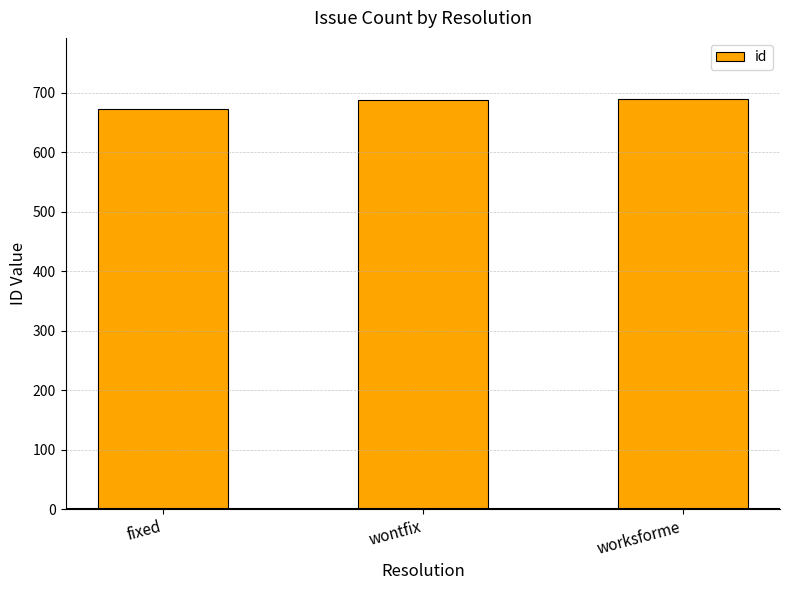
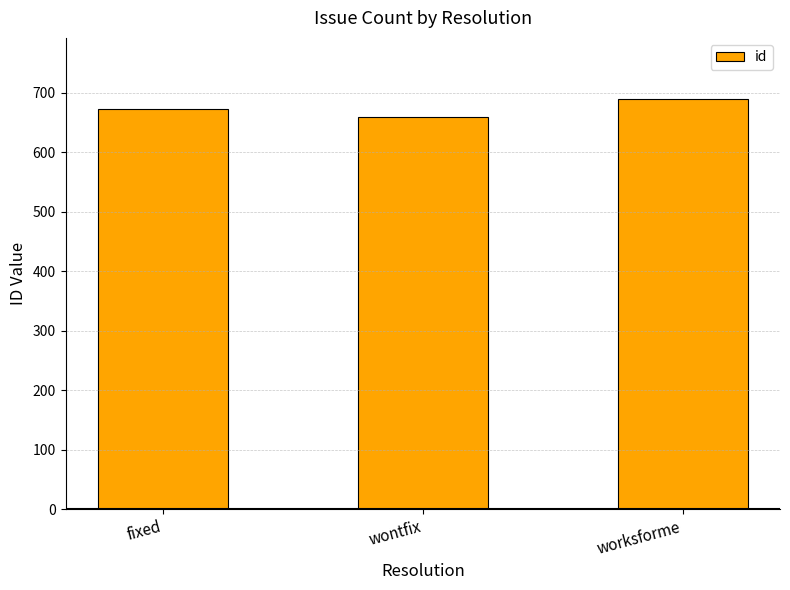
  {
    "fixed": 670,
-   "wontfix": 690,
+   "wontfix": 660,
    "worksforme": 690
  }
